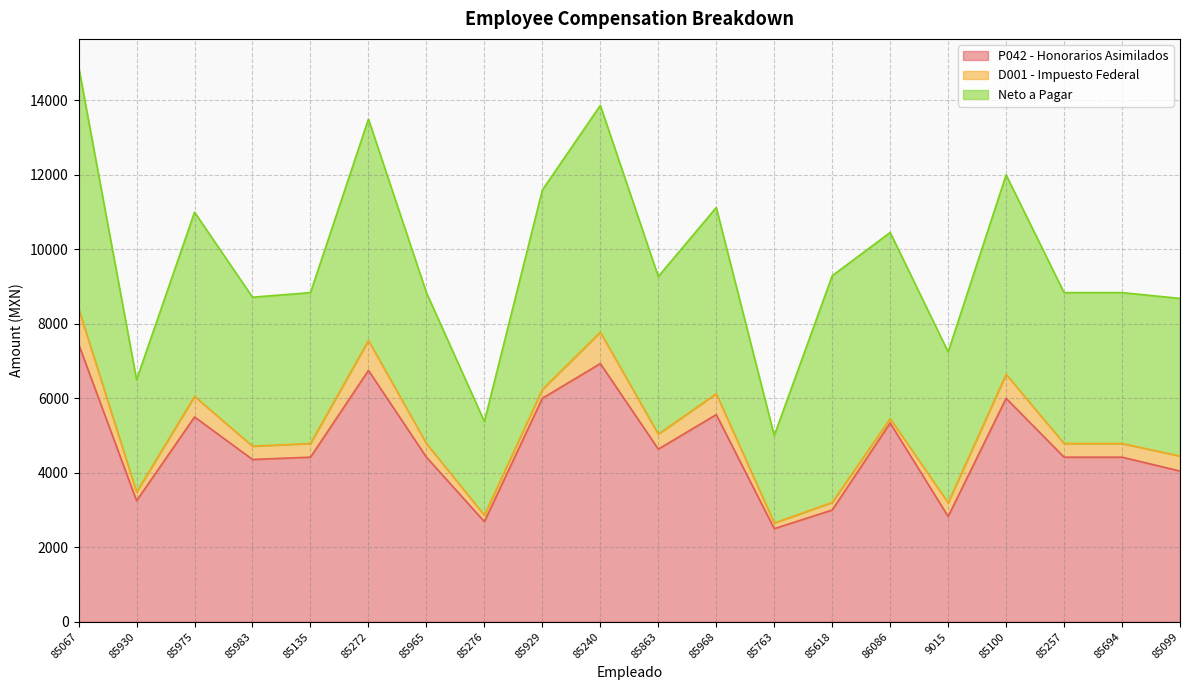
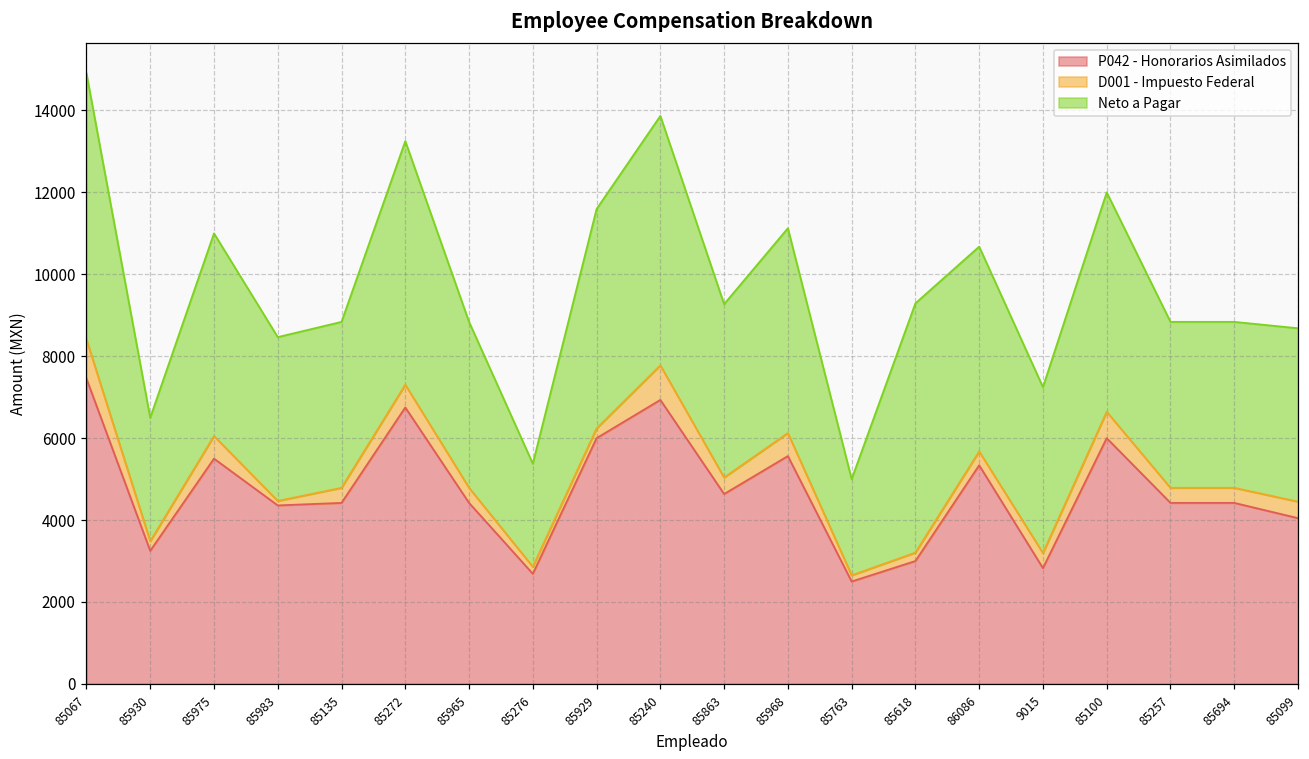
  {
    "P042 - Honorarios Asimilados": {
      "85067": 7500,
      "85930": 3200,
      "85975": 5500,
      "85983": 4400,
      "85135": 4400,
      "85272": 6800,
      "85965": 4400,
      "85276": 2700,
      "85929": 6000,
      "85240": 6900,
      "85863": 4600,
      "85968": 5600,
      "85763": 2500,
      "85618": 3000,
      "86086": 5300,
      "9015": 2800,
      "85100": 6000,
      "85257": 4400,
      "85694": 4400,
      "85099": 4000
    },
    "D001 - Impuesto Federal": {
      "85067": 1000,
      "85930": 200,
      "85975": 600,
-     "85983": 400,
+     "85983": 100,
      "85135": 400,
-     "85272": 800,
+     "85272": 600,
      "85965": 400,
      "85276": 200,
      "85929": 200,
      "85240": 800,
      "85863": 400,
      "85968": 600,
      "85763": 200,
      "85618": 200,
-     "86086": 100,
+     "86086": 300,
      "9015": 400,
      "85100": 600,
      "85257": 400,
      "85694": 400,
      "85099": 400
    },
    "Neto a Pagar": {
      "85067": 6500,
      "85930": 3000,
      "85975": 4900,
      "85983": 4000,
      "85135": 4100,
      "85272": 5900,
      "85965": 4100,
      "85276": 2500,
      "85929": 5400,
      "85240": 6100,
      "85863": 4200,
      "85968": 5000,
      "85763": 2300,
      "85618": 6100,
      "86086": 5000,
      "9015": 4100,
      "85100": 5400,
      "85257": 4100,
      "85694": 4100,
      "85099": 4200
    }
  }
